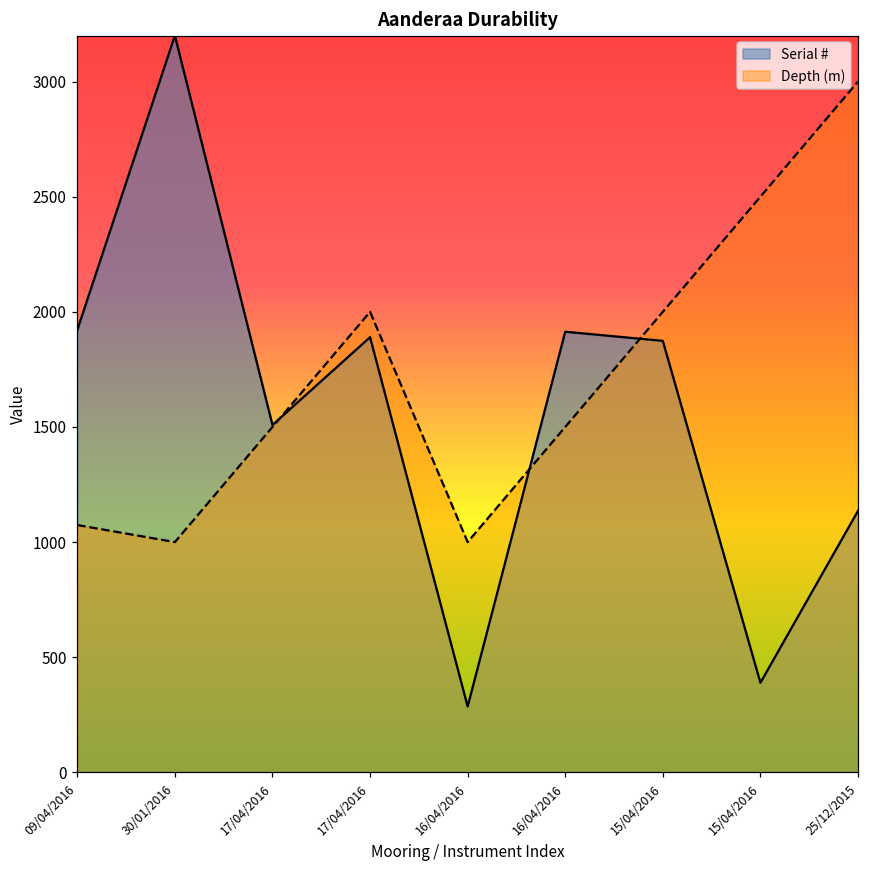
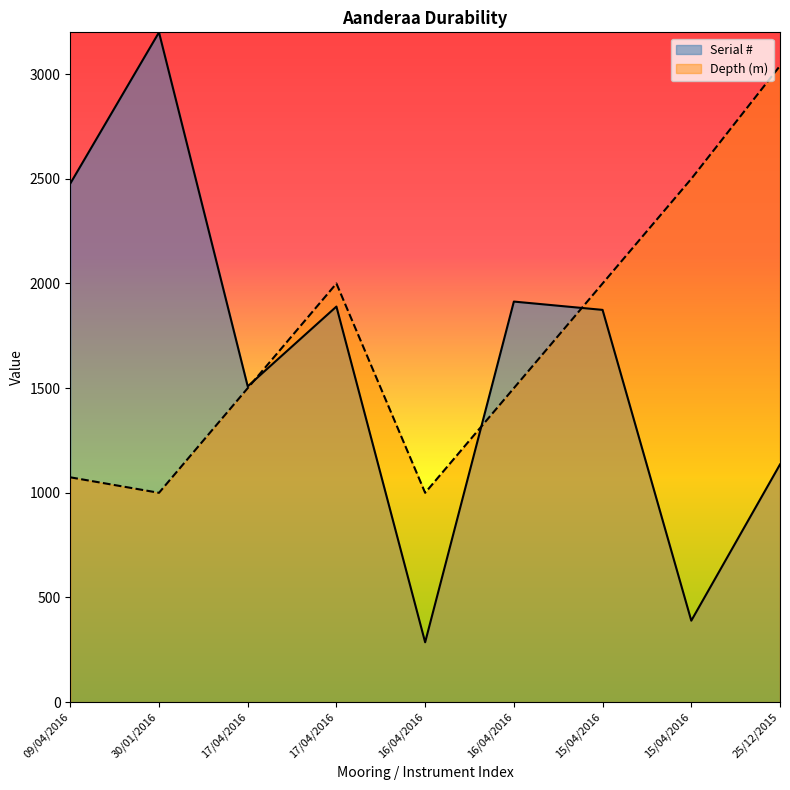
  {
    "Serial #": {
-     "09/04/2016": 1920,
+     "09/04/2016": 2480,
      "30/01/2016": 3200,
      "25/12/2015": 1140
    },
    "Depth (m)": {
      "09/04/2016": 1070,
      "30/01/2016": 1000,
-     "25/12/2015": 3000
+     "25/12/2015": 3040
    }
  }
